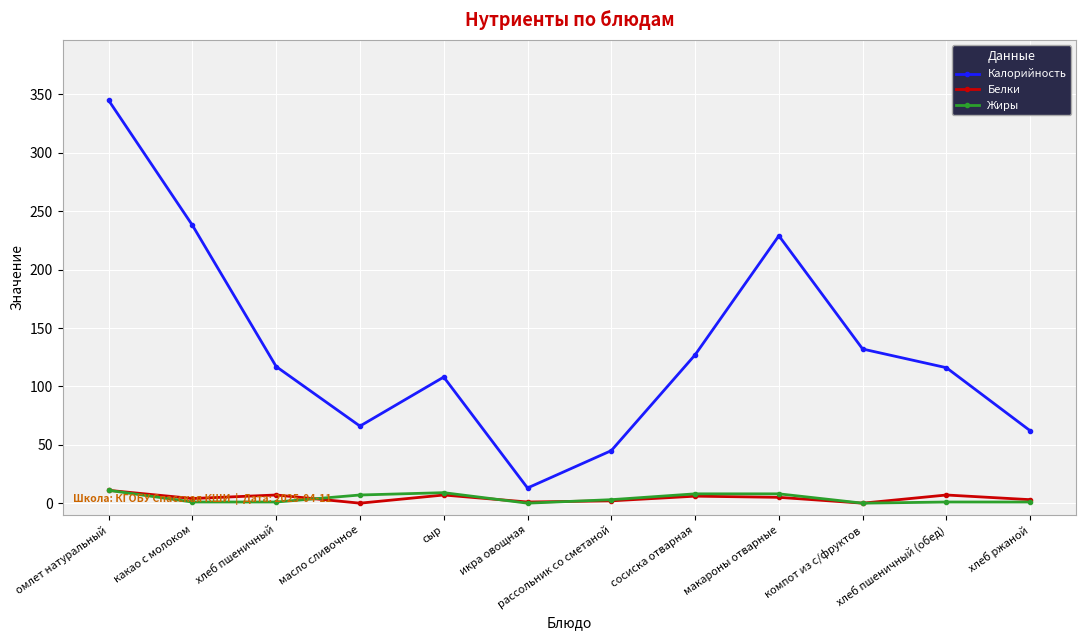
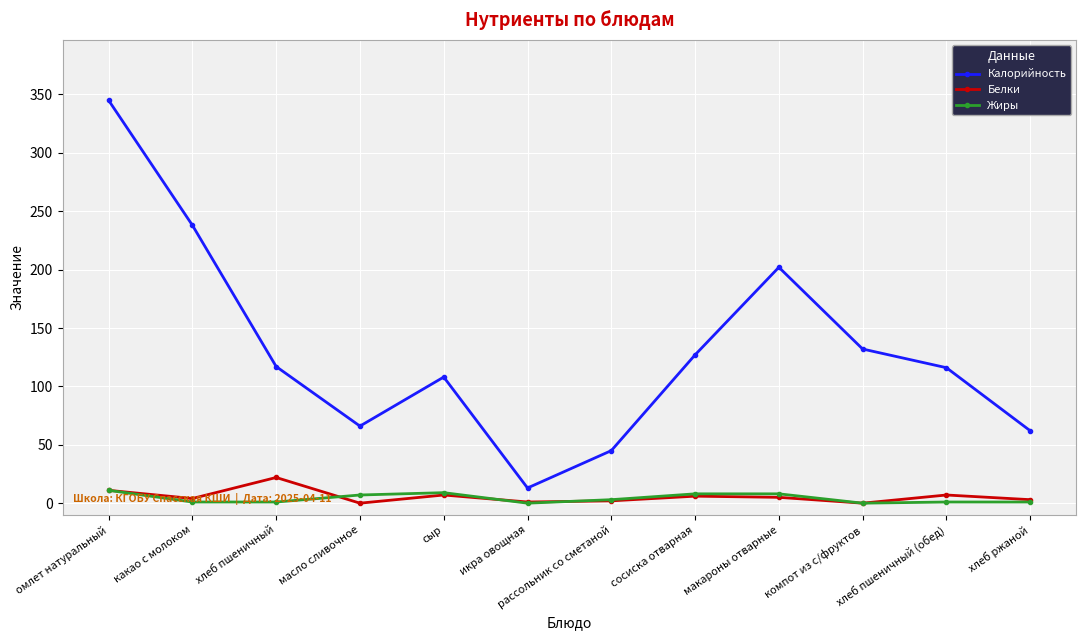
  {
    "Калорийность": {
      "омлет натуральный": 345,
      "какао с молоком": 238,
      "хлеб пшеничный": 117,
      "масло сливочное": 66,
      "сыр": 108,
      "икра овощная": 13,
      "рассольник со сметаной": 45,
      "сосиска отварная": 127,
-     "макароны отварные": 229,
+     "макароны отварные": 202,
      "компот из с/фруктов": 132,
      "хлеб пшеничный (обед)": 116,
      "хлеб ржаной": 62
    },
    "Белки": {
-     "хлеб пшеничный": 7,
+     "хлеб пшеничный": 22,
      "масло сливочное": 0,
      "макароны отварные": 5,
      "хлеб пшеничный (обед)": 7
    },
    "Жиры": {
      "масло сливочное": 7,
      "макароны отварные": 8,
      "хлеб пшеничный (обед)": 1
    }
  }
